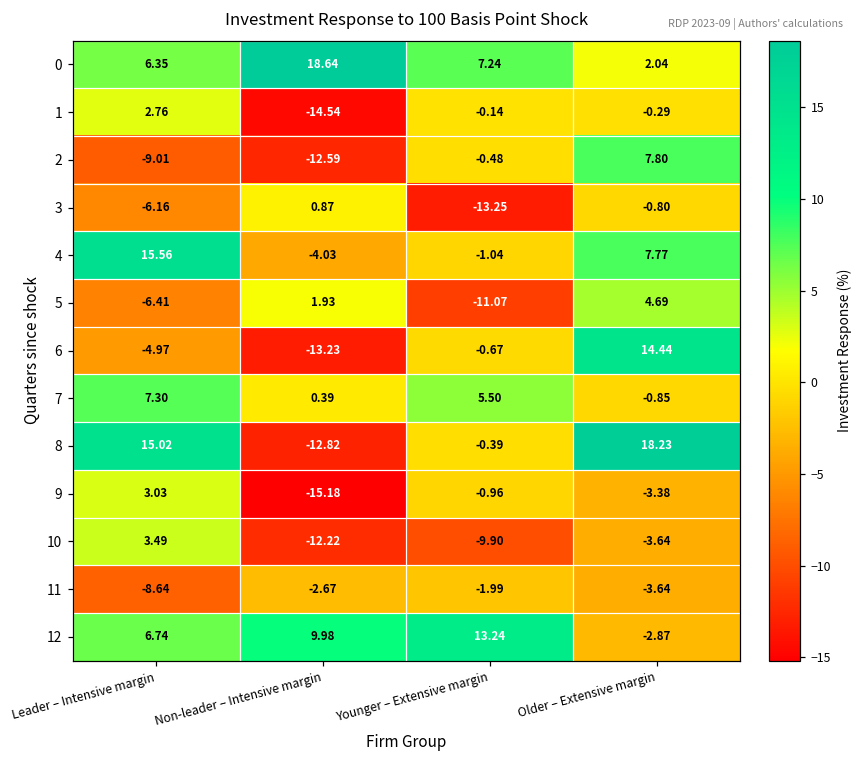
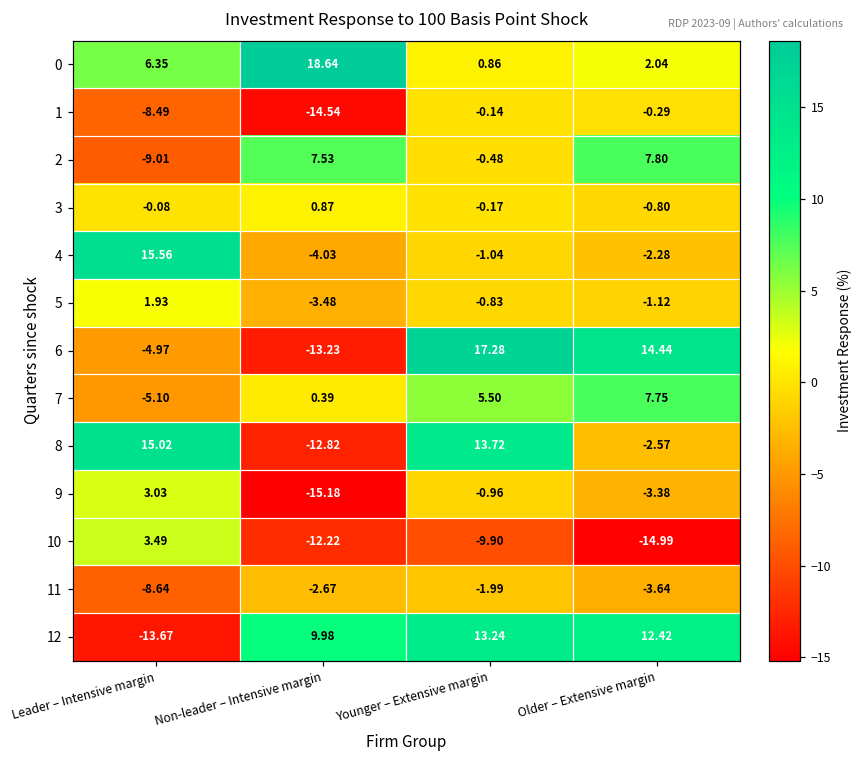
  {
    "0": {
      "Leader – Intensive margin": 6.35,
      "Non-leader – Intensive margin": 18.64,
-     "Younger – Extensive margin": 7.24,
+     "Younger – Extensive margin": 0.86,
      "Older – Extensive margin": 2.04
    },
    "1": {
-     "Leader – Intensive margin": 2.76,
+     "Leader – Intensive margin": -8.49,
      "Non-leader – Intensive margin": -14.54,
      "Younger – Extensive margin": -0.14,
      "Older – Extensive margin": -0.29
    },
    "2": {
      "Leader – Intensive margin": -9.01,
-     "Non-leader – Intensive margin": -12.59,
+     "Non-leader – Intensive margin": 7.53,
      "Younger – Extensive margin": -0.48,
      "Older – Extensive margin": 7.80
    },
    "3": {
-     "Leader – Intensive margin": -6.16,
+     "Leader – Intensive margin": -0.08,
      "Non-leader – Intensive margin": 0.87,
-     "Younger – Extensive margin": -13.25,
+     "Younger – Extensive margin": -0.17,
      "Older – Extensive margin": -0.80
    },
    "4": {
      "Leader – Intensive margin": 15.56,
      "Non-leader – Intensive margin": -4.03,
      "Younger – Extensive margin": -1.04,
-     "Older – Extensive margin": 7.77
+     "Older – Extensive margin": -2.28
    },
    "5": {
-     "Leader – Intensive margin": -6.41,
-     "Non-leader – Intensive margin": 1.93,
-     "Younger – Extensive margin": -11.07,
-     "Older – Extensive margin": 4.69
+     "Leader – Intensive margin": 1.93,
+     "Non-leader – Intensive margin": -3.48,
+     "Younger – Extensive margin": -0.83,
+     "Older – Extensive margin": -1.12
    },
    "6": {
      "Leader – Intensive margin": -4.97,
      "Non-leader – Intensive margin": -13.23,
-     "Younger – Extensive margin": -0.67,
+     "Younger – Extensive margin": 17.28,
      "Older – Extensive margin": 14.44
    },
    "7": {
-     "Leader – Intensive margin": 7.30,
+     "Leader – Intensive margin": -5.10,
      "Non-leader – Intensive margin": 0.39,
      "Younger – Extensive margin": 5.50,
-     "Older – Extensive margin": -0.85
+     "Older – Extensive margin": 7.75
    },
    "8": {
      "Leader – Intensive margin": 15.02,
      "Non-leader – Intensive margin": -12.82,
-     "Younger – Extensive margin": -0.39,
-     "Older – Extensive margin": 18.23
+     "Younger – Extensive margin": 13.72,
+     "Older – Extensive margin": -2.57
    },
    "9": {
      "Leader – Intensive margin": 3.03,
      "Non-leader – Intensive margin": -15.18,
      "Younger – Extensive margin": -0.96,
      "Older – Extensive margin": -3.38
    },
    "10": {
      "Leader – Intensive margin": 3.49,
      "Non-leader – Intensive margin": -12.22,
      "Younger – Extensive margin": -9.90,
-     "Older – Extensive margin": -3.64
+     "Older – Extensive margin": -14.99
    },
    "11": {
      "Leader – Intensive margin": -8.64,
      "Non-leader – Intensive margin": -2.67,
      "Younger – Extensive margin": -1.99,
      "Older – Extensive margin": -3.64
    },
    "12": {
-     "Leader – Intensive margin": 6.74,
+     "Leader – Intensive margin": -13.67,
      "Non-leader – Intensive margin": 9.98,
      "Younger – Extensive margin": 13.24,
-     "Older – Extensive margin": -2.87
+     "Older – Extensive margin": 12.42
    }
  }
